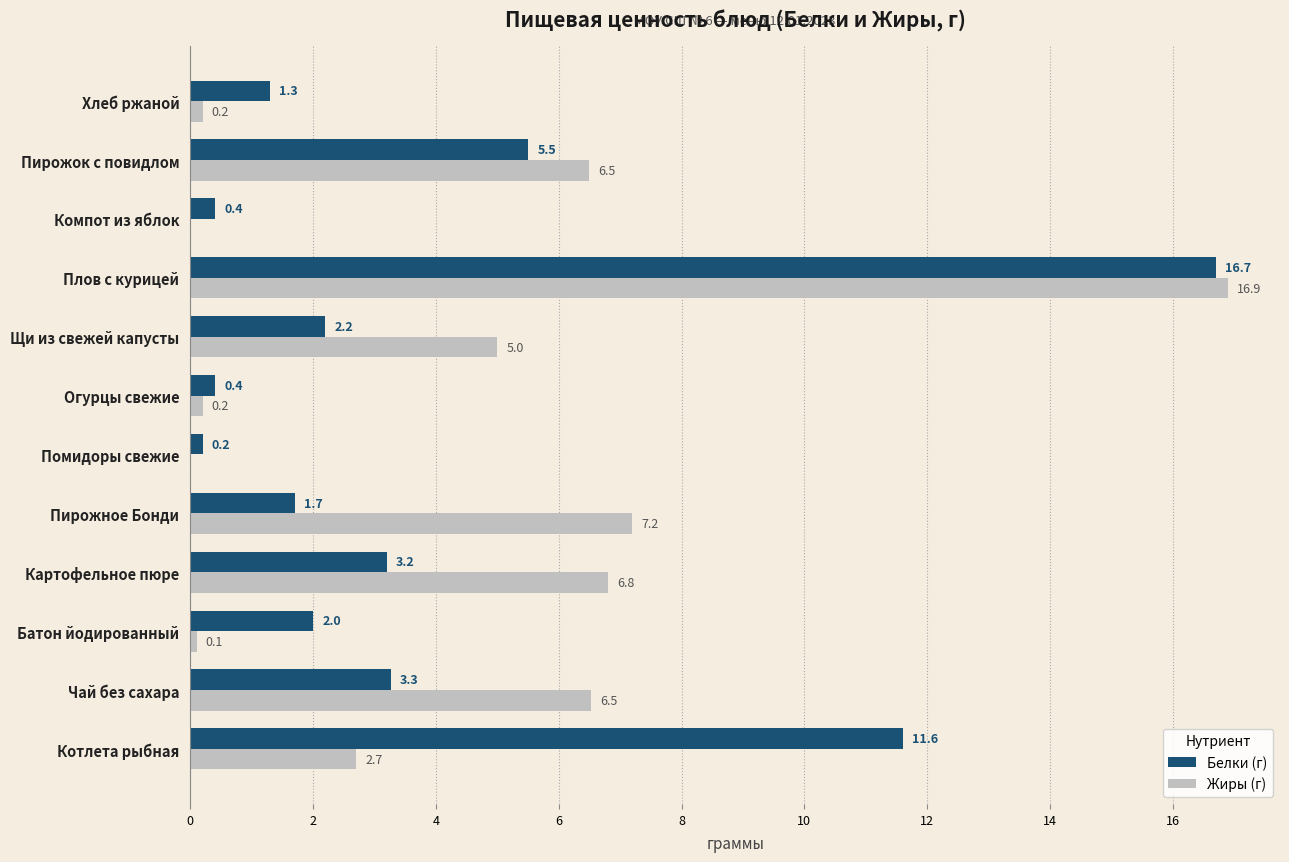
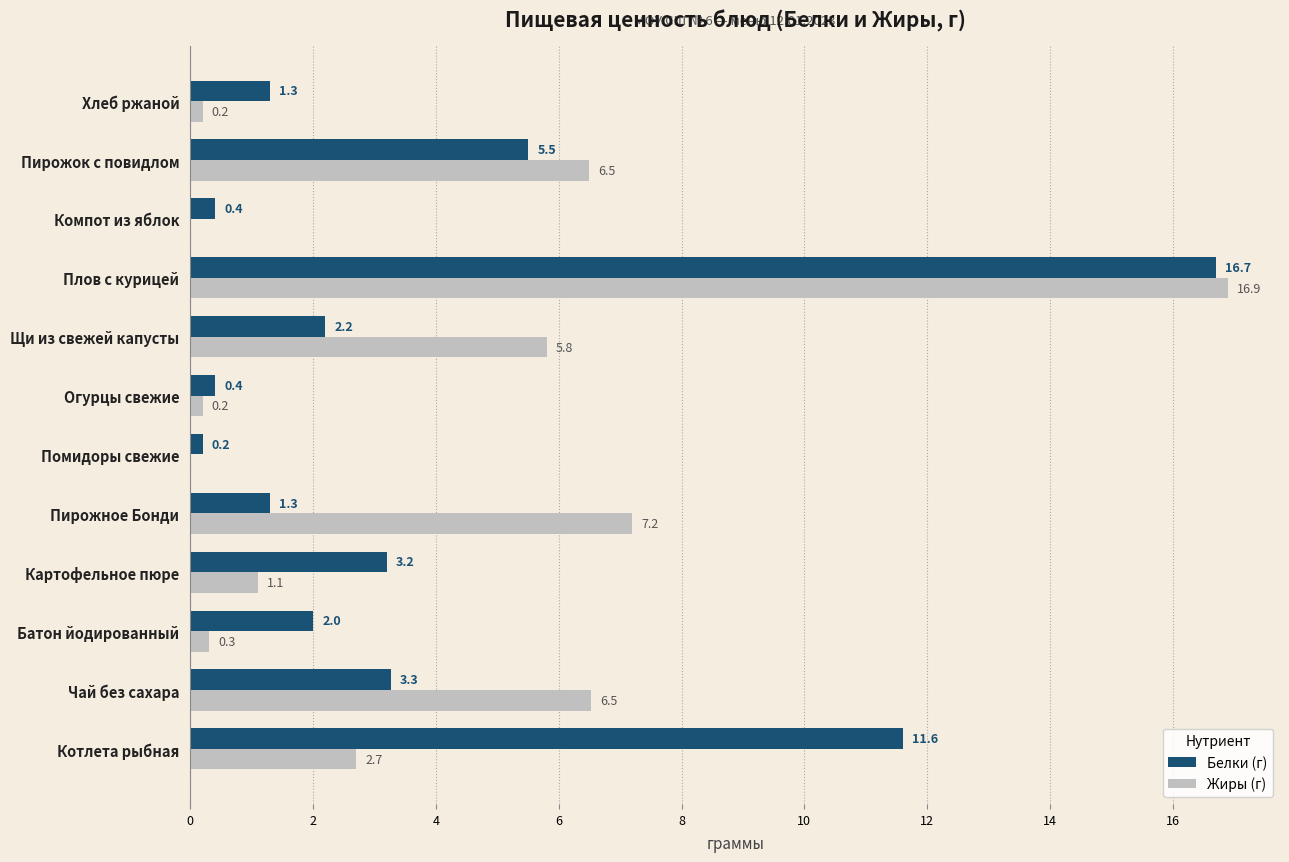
  {
    "Белки (г)": {
      "Хлеб ржаной": 1.3,
      "Пирожок с повидлом": 5.5,
      "Компот из яблок": 0.4,
      "Плов с курицей": 16.7,
      "Щи из свежей капусты": 2.2,
      "Огурцы свежие": 0.4,
      "Помидоры свежие": 0.2,
-     "Пирожное Бонди": 1.7,
+     "Пирожное Бонди": 1.3,
      "Картофельное пюре": 3.2,
      "Батон йодированный": 2.0,
      "Чай без сахара": 3.3,
      "Котлета рыбная": 11.6
    },
    "Жиры (г)": {
      "Хлеб ржаной": 0.2,
      "Пирожок с повидлом": 6.5,
      "Плов с курицей": 16.9,
-     "Щи из свежей капусты": 5.0,
+     "Щи из свежей капусты": 5.8,
      "Огурцы свежие": 0.2,
      "Пирожное Бонди": 7.2,
-     "Картофельное пюре": 6.8,
-     "Батон йодированный": 0.1,
+     "Картофельное пюре": 1.1,
+     "Батон йодированный": 0.3,
      "Чай без сахара": 6.5,
      "Котлета рыбная": 2.7
    }
  }
